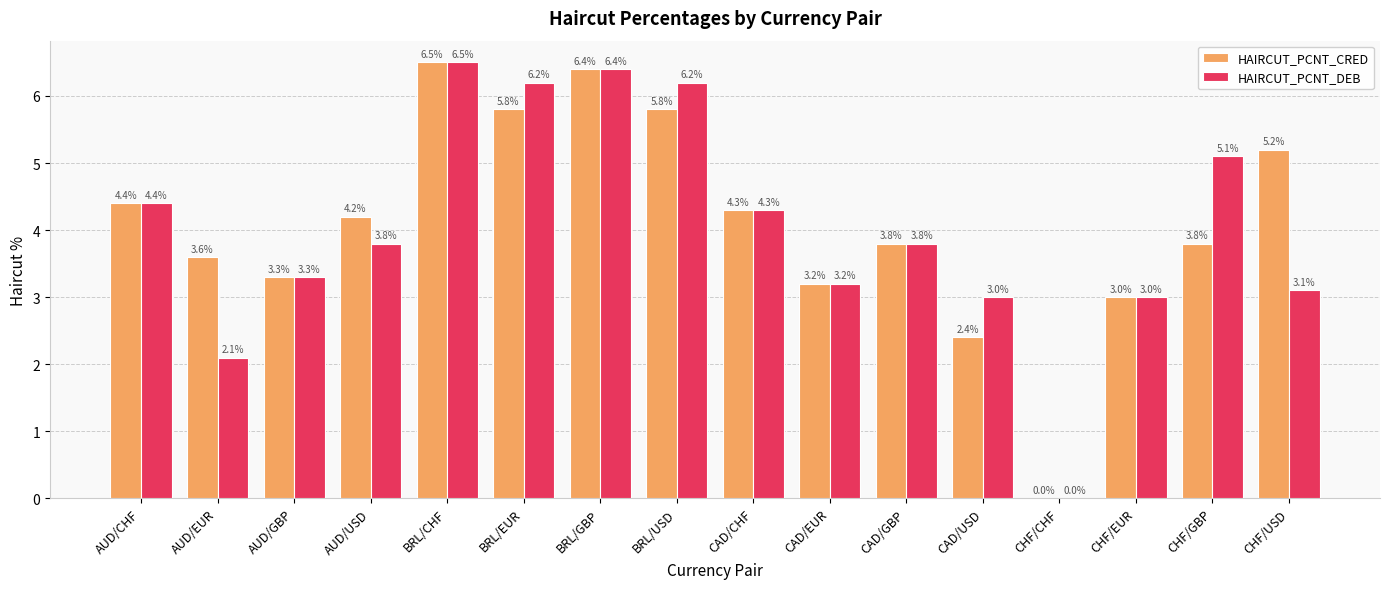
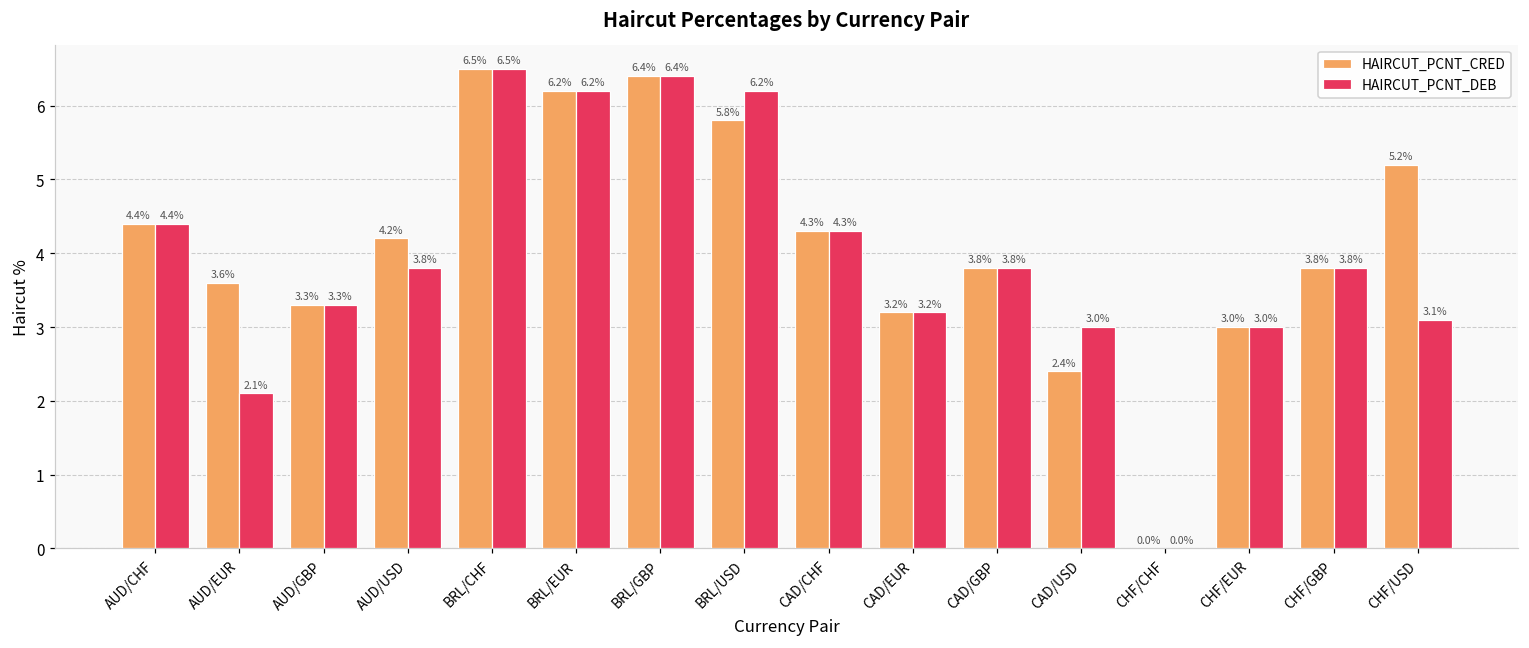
  {
    "HAIRCUT_PCNT_CRED": {
      "AUD/CHF": "4.4%",
      "AUD/EUR": "3.6%",
      "AUD/GBP": "3.3%",
      "AUD/USD": "4.2%",
      "BRL/CHF": "6.5%",
-     "BRL/EUR": "5.8%",
+     "BRL/EUR": "6.2%",
      "BRL/GBP": "6.4%",
      "BRL/USD": "5.8%",
      "CAD/CHF": "4.3%",
      "CAD/EUR": "3.2%",
      "CAD/GBP": "3.8%",
      "CAD/USD": "2.4%",
      "CHF/CHF": "0.0%",
      "CHF/EUR": "3.0%",
      "CHF/GBP": "3.8%",
      "CHF/USD": "5.2%"
    },
    "HAIRCUT_PCNT_DEB": {
      "AUD/CHF": "4.4%",
      "AUD/EUR": "2.1%",
      "AUD/GBP": "3.3%",
      "AUD/USD": "3.8%",
      "BRL/CHF": "6.5%",
      "BRL/EUR": "6.2%",
      "BRL/GBP": "6.4%",
      "BRL/USD": "6.2%",
      "CAD/CHF": "4.3%",
      "CAD/EUR": "3.2%",
      "CAD/GBP": "3.8%",
      "CAD/USD": "3.0%",
      "CHF/CHF": "0.0%",
      "CHF/EUR": "3.0%",
-     "CHF/GBP": "5.1%",
+     "CHF/GBP": "3.8%",
      "CHF/USD": "3.1%"
    }
  }
